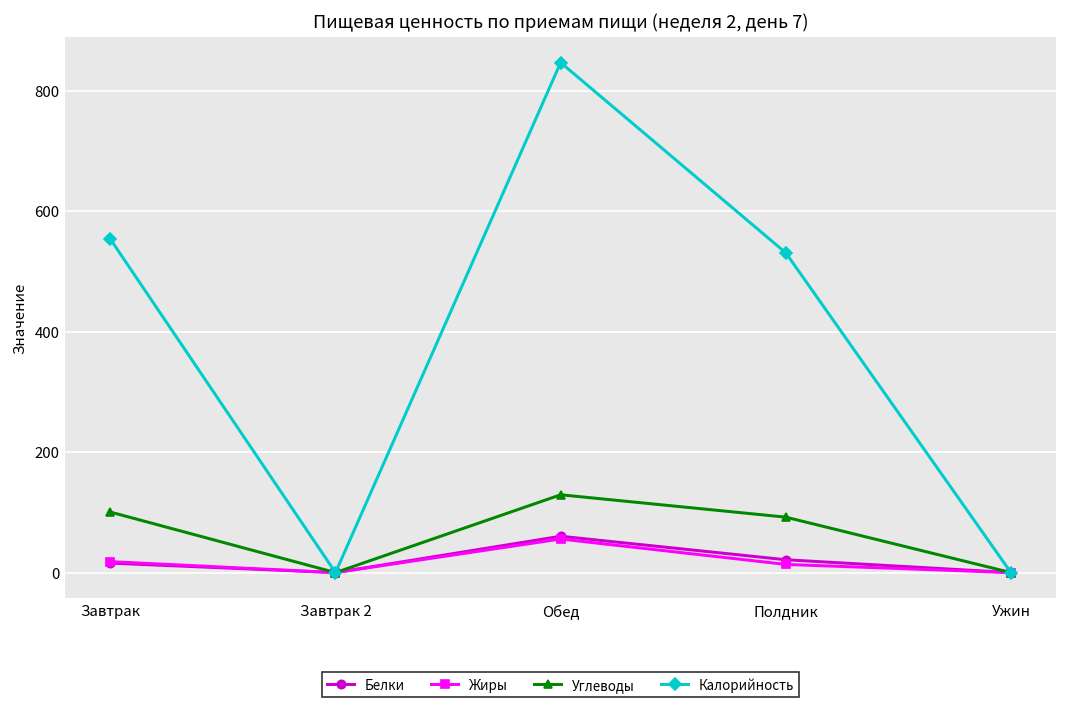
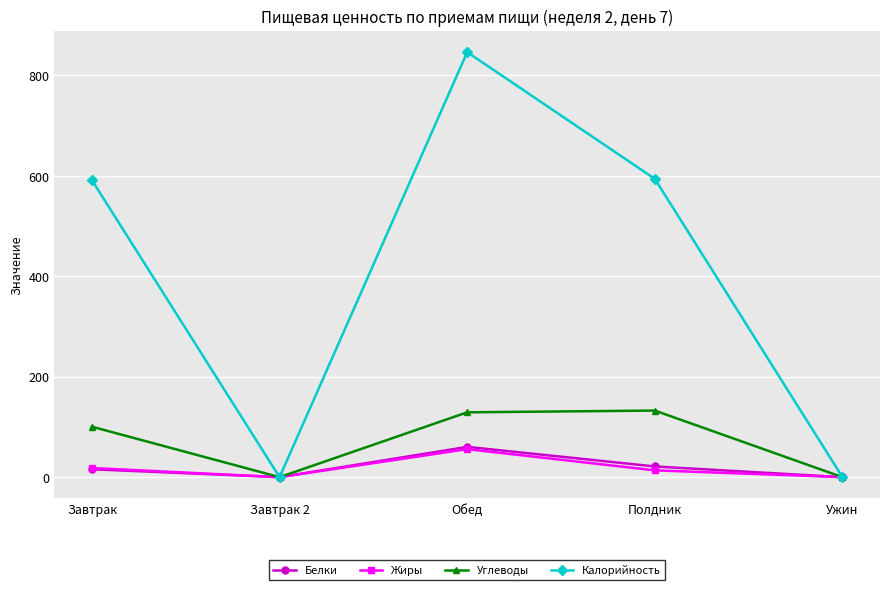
  {
    "Белки": {
      "Полдник": 20
    },
    "Жиры": {
      "Полдник": 10
    },
    "Углеводы": {
      "Завтрак": 100,
      "Обед": 130,
-     "Полдник": 90
+     "Полдник": 130
    },
    "Калорийность": {
-     "Завтрак": 550,
+     "Завтрак": 590,
      "Обед": 850,
-     "Полдник": 530
+     "Полдник": 590
    }
  }
